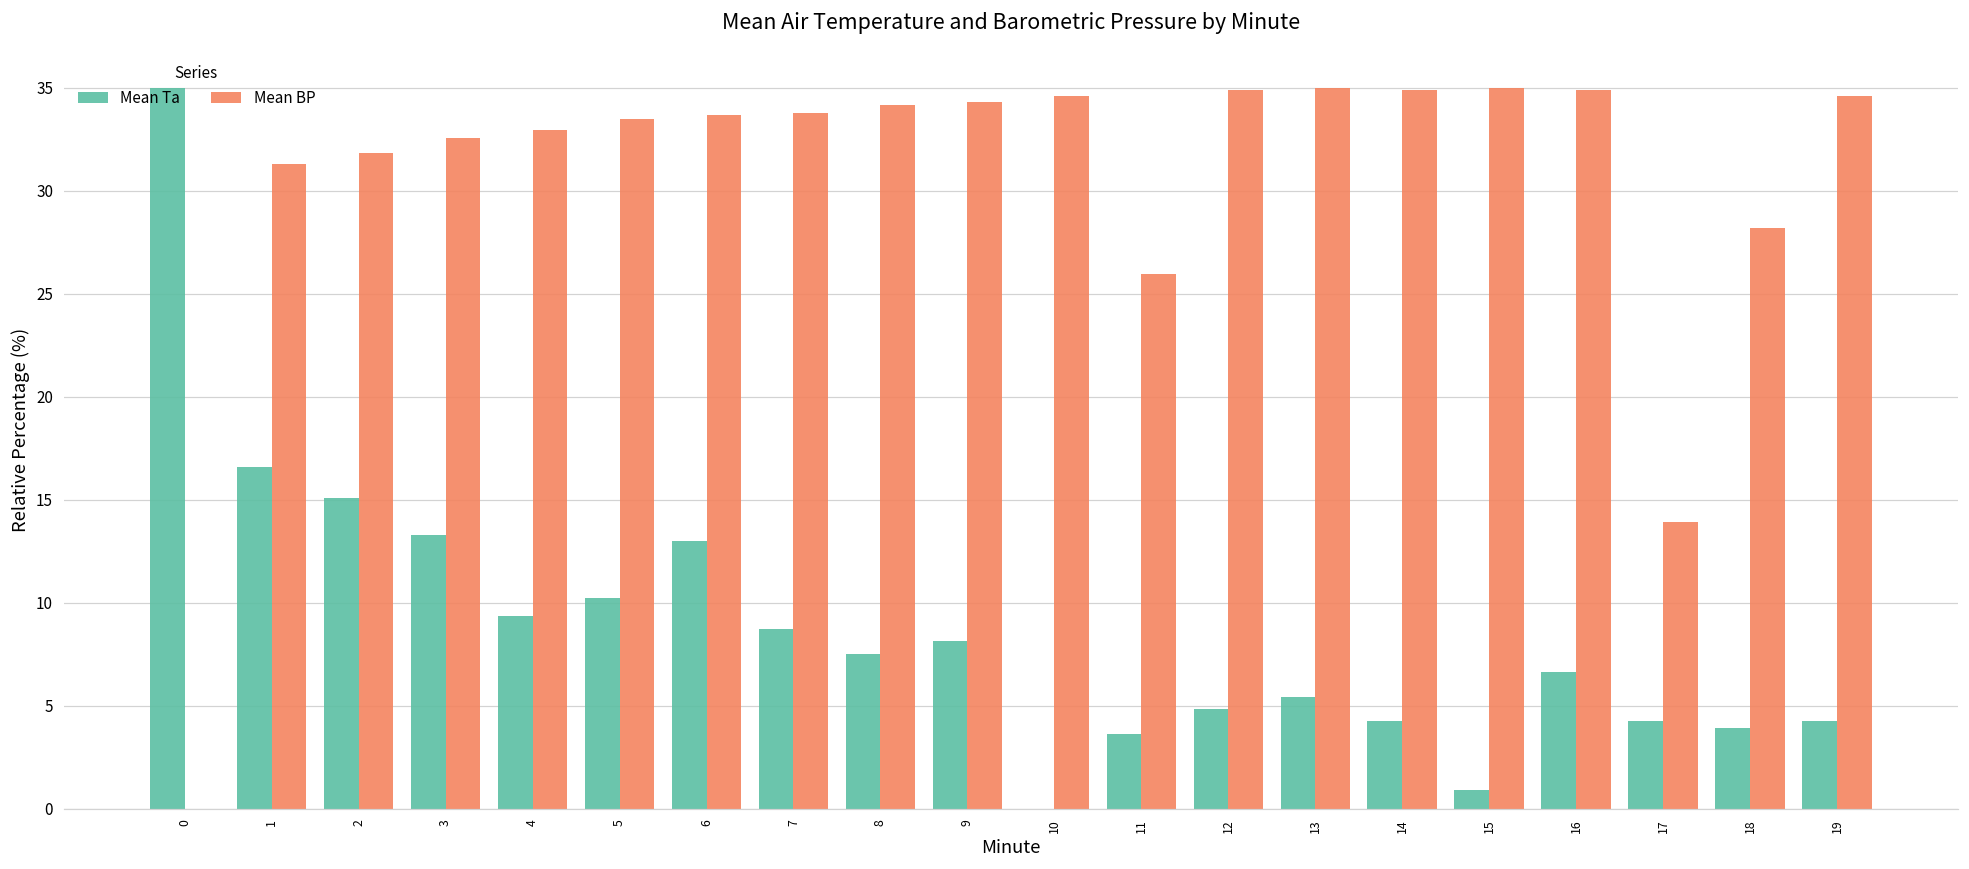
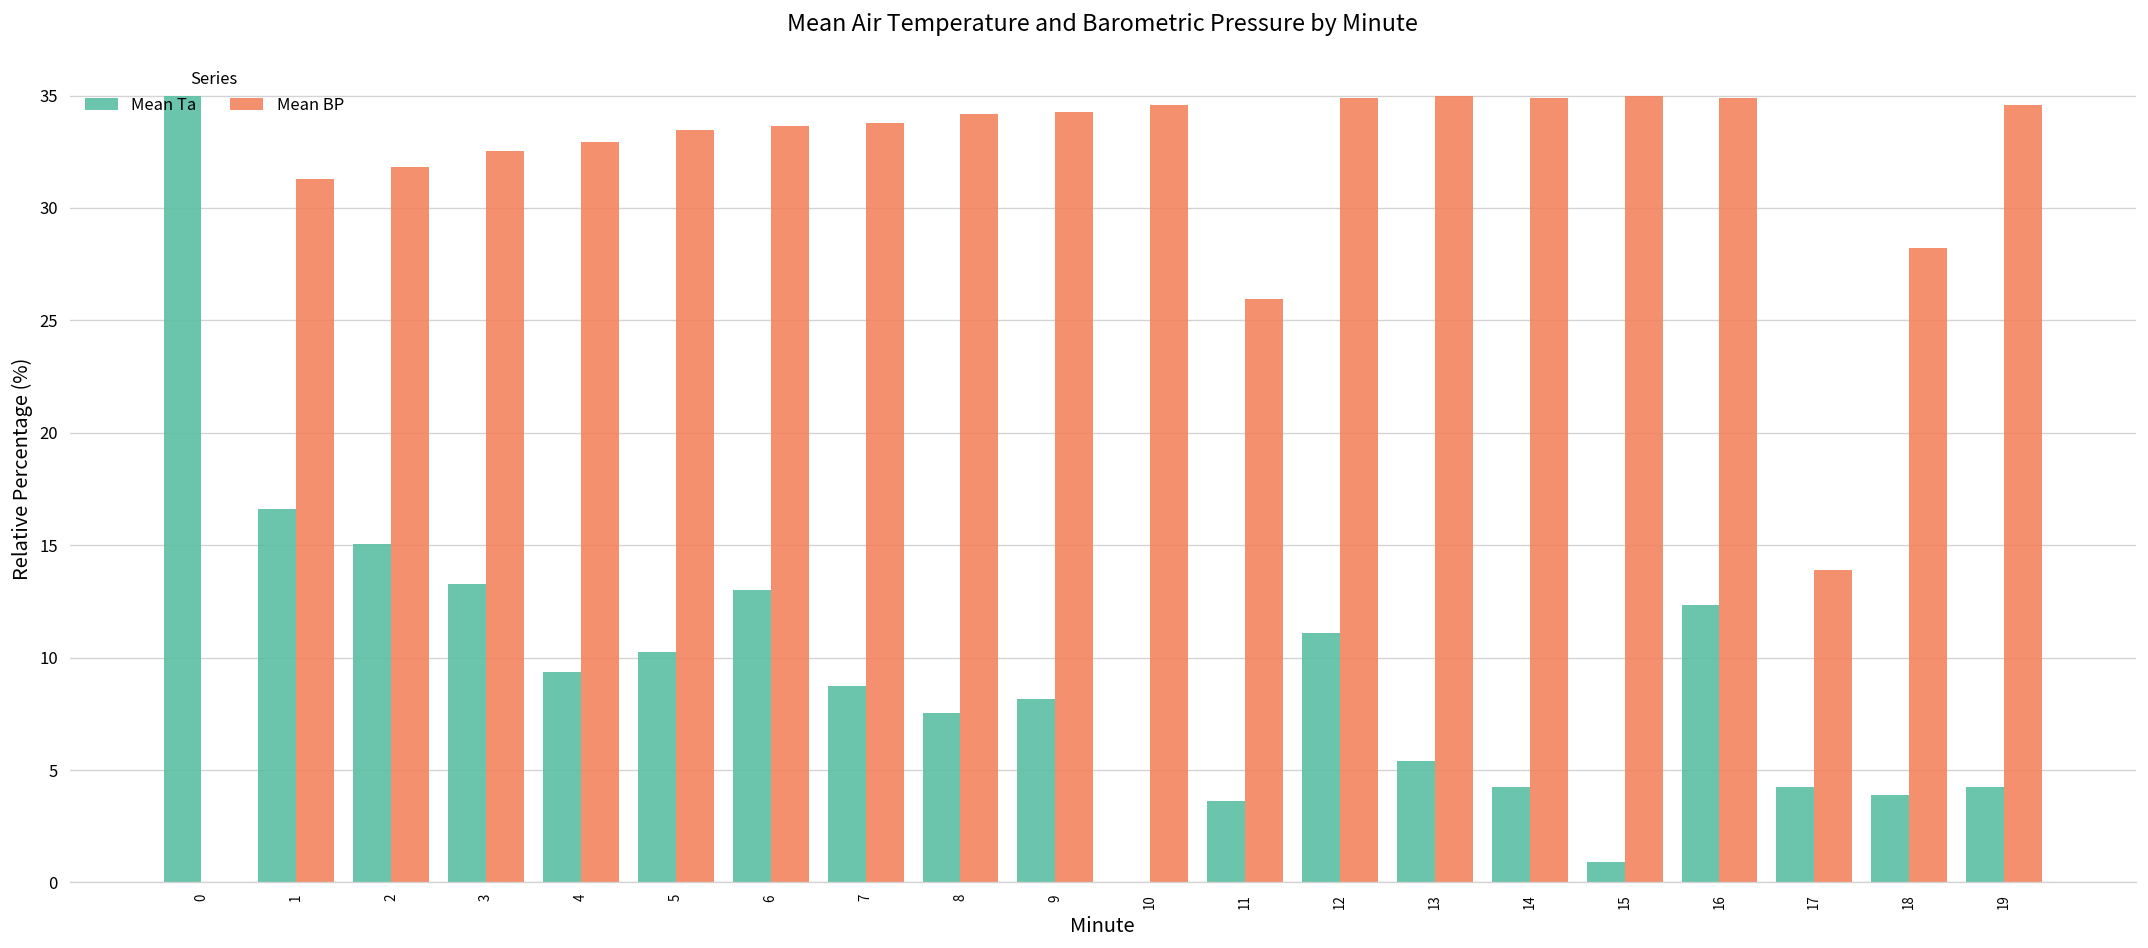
  {
    "Mean Ta": {
      "0": 35.0,
      "1": 16.6,
      "2": 15.1,
      "3": 13.3,
      "4": 9.4,
      "5": 10.2,
      "6": 13.0,
      "7": 8.7,
      "8": 7.5,
      "9": 8.2,
      "10": 0.0,
      "11": 3.6,
-     "12": 4.8,
+     "12": 11.1,
      "13": 5.4,
      "14": 4.2,
      "15": 0.9,
-     "16": 6.7,
+     "16": 12.4,
      "17": 4.2,
      "18": 3.9,
      "19": 4.2
    },
    "Mean BP": {
      "0": 0.0,
      "1": 31.3,
      "2": 31.8,
      "3": 32.5,
      "4": 32.9,
      "5": 33.5,
      "6": 33.7,
      "7": 33.8,
      "8": 34.2,
      "9": 34.3,
      "10": 34.6,
      "11": 25.9,
      "12": 34.9,
      "13": 35.0,
      "14": 34.9,
      "15": 35.0,
      "16": 34.9,
      "17": 13.9,
      "18": 28.2,
      "19": 34.6
    }
  }
